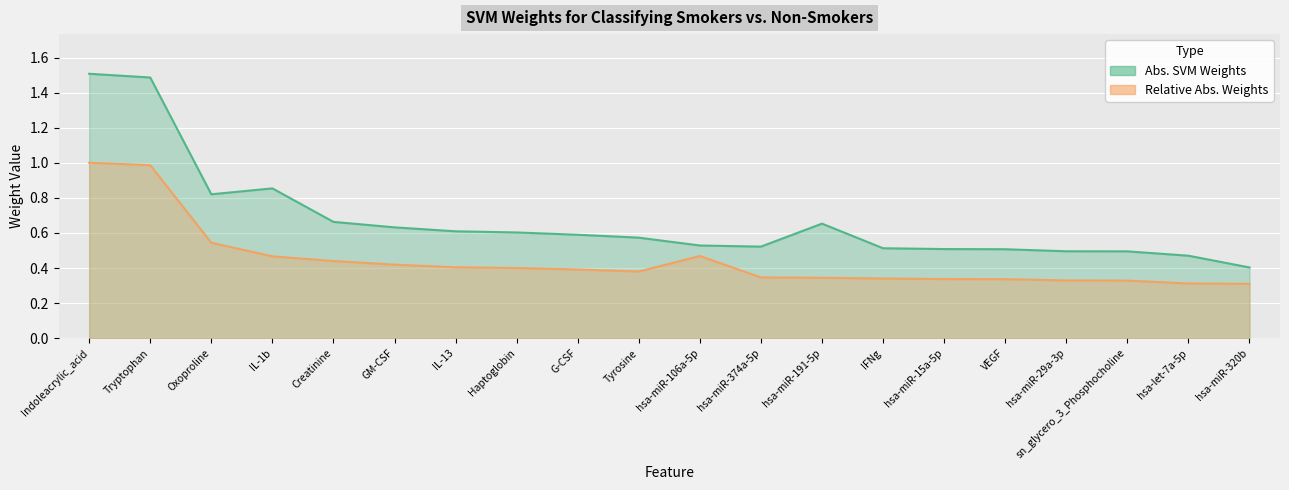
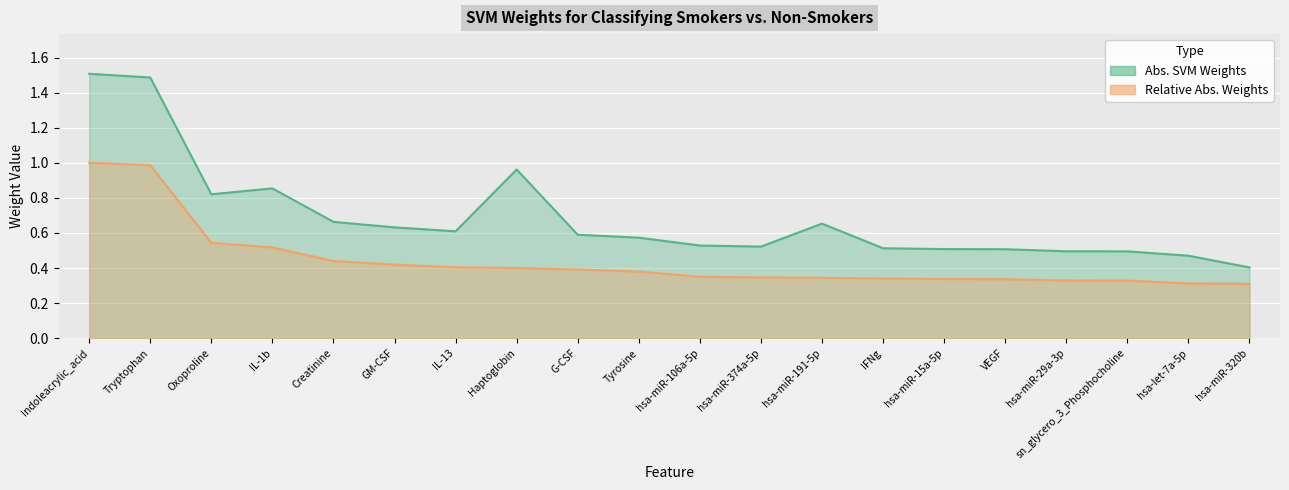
  {
    "Abs. SVM Weights": {
      "Indoleacrylic_acid": 1.51,
      "Tryptophan": 1.49,
      "Oxoproline": 0.82,
      "IL-1b": 0.85,
      "Creatinine": 0.66,
      "GM-CSF": 0.63,
      "IL-13": 0.61,
-     "Haptoglobin": 0.60,
+     "Haptoglobin": 0.96,
      "G-CSF": 0.59,
      "Tyrosine": 0.57,
      "hsa-miR-106a-5p": 0.53,
      "hsa-miR-374a-5p": 0.52,
      "hsa-miR-191-5p": 0.65,
      "IFNg": 0.51,
      "hsa-miR-15a-5p": 0.51,
      "VEGF": 0.51,
      "hsa-miR-29a-3p": 0.50,
      "sn_glycero_3_Phosphocholine": 0.50,
      "hsa-let-7a-5p": 0.47,
      "hsa-miR-320b": 0.40
    },
    "Relative Abs. Weights": {
      "Indoleacrylic_acid": 1.00,
      "Tryptophan": 0.99,
      "Oxoproline": 0.54,
-     "IL-1b": 0.47,
+     "IL-1b": 0.52,
      "Creatinine": 0.44,
      "GM-CSF": 0.42,
      "IL-13": 0.40,
      "Haptoglobin": 0.40,
      "G-CSF": 0.39,
      "Tyrosine": 0.38,
-     "hsa-miR-106a-5p": 0.47,
+     "hsa-miR-106a-5p": 0.35,
      "hsa-miR-374a-5p": 0.35,
      "hsa-miR-191-5p": 0.34,
      "IFNg": 0.34,
      "hsa-miR-15a-5p": 0.34,
      "VEGF": 0.34,
      "hsa-miR-29a-3p": 0.33,
      "sn_glycero_3_Phosphocholine": 0.33,
      "hsa-let-7a-5p": 0.31,
      "hsa-miR-320b": 0.31
    }
  }
